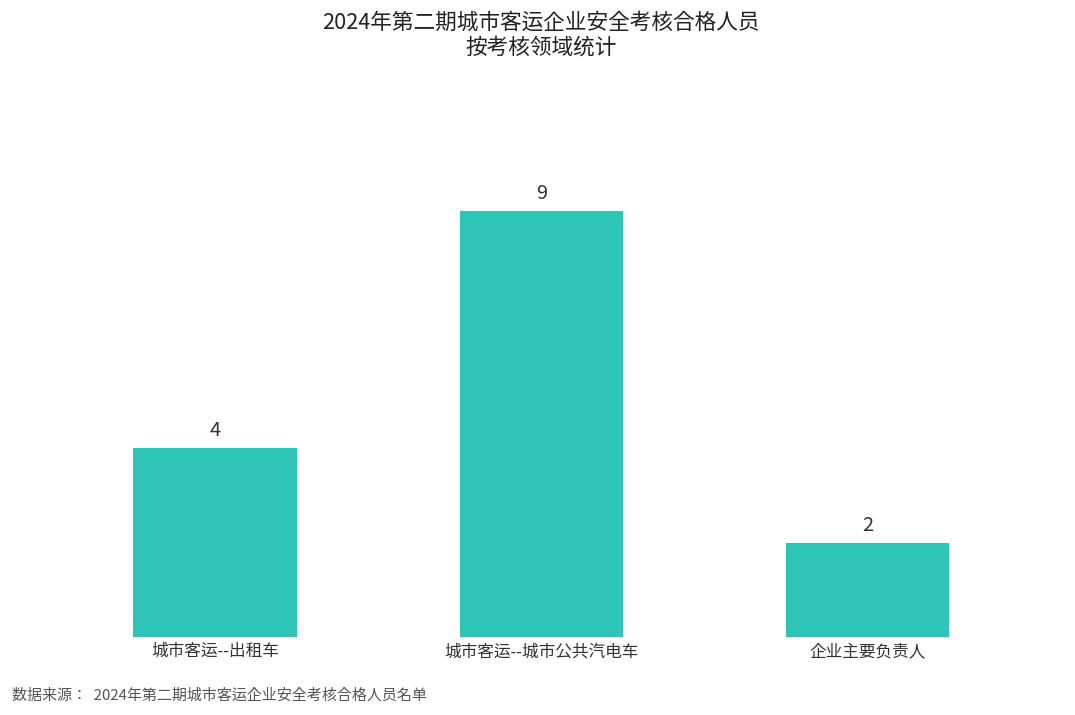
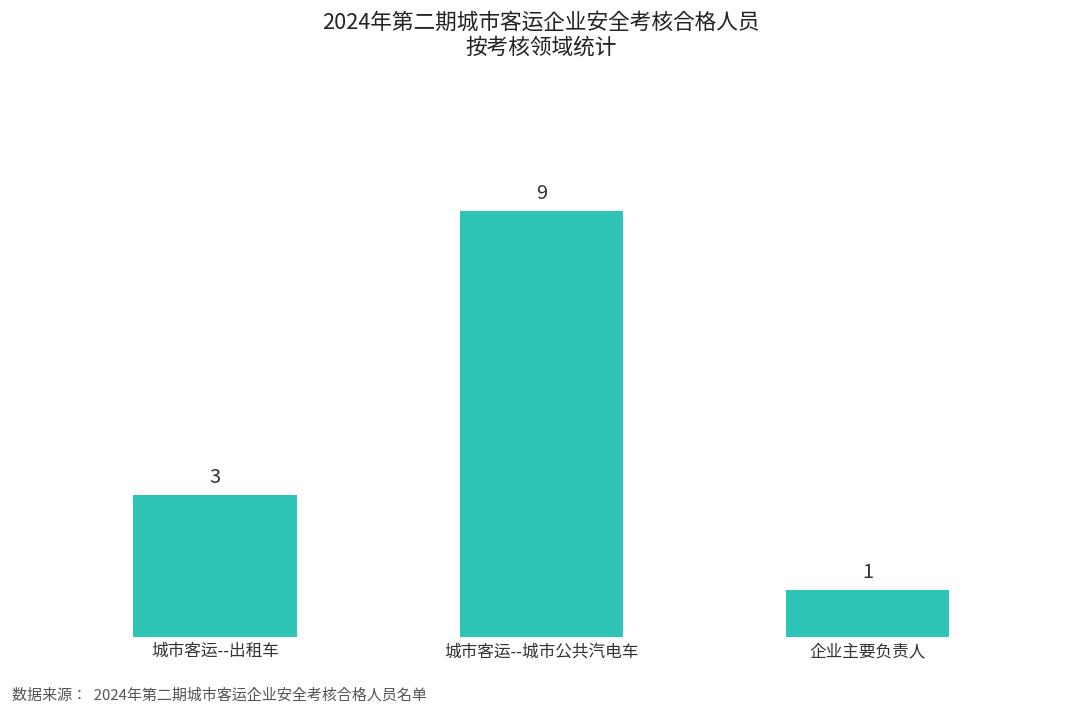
  {
-   "城市客运--出租车": 4,
+   "城市客运--出租车": 3,
    "城市客运--城市公共汽电车": 9,
-   "企业主要负责人": 2
+   "企业主要负责人": 1
  }
